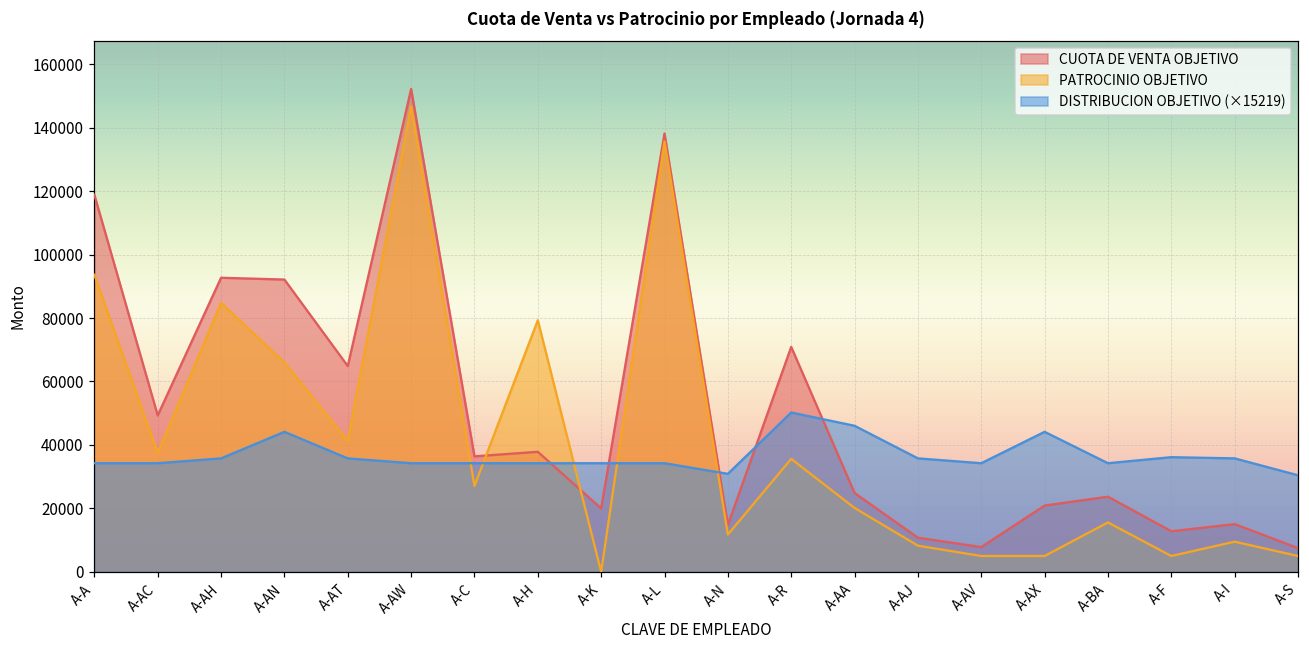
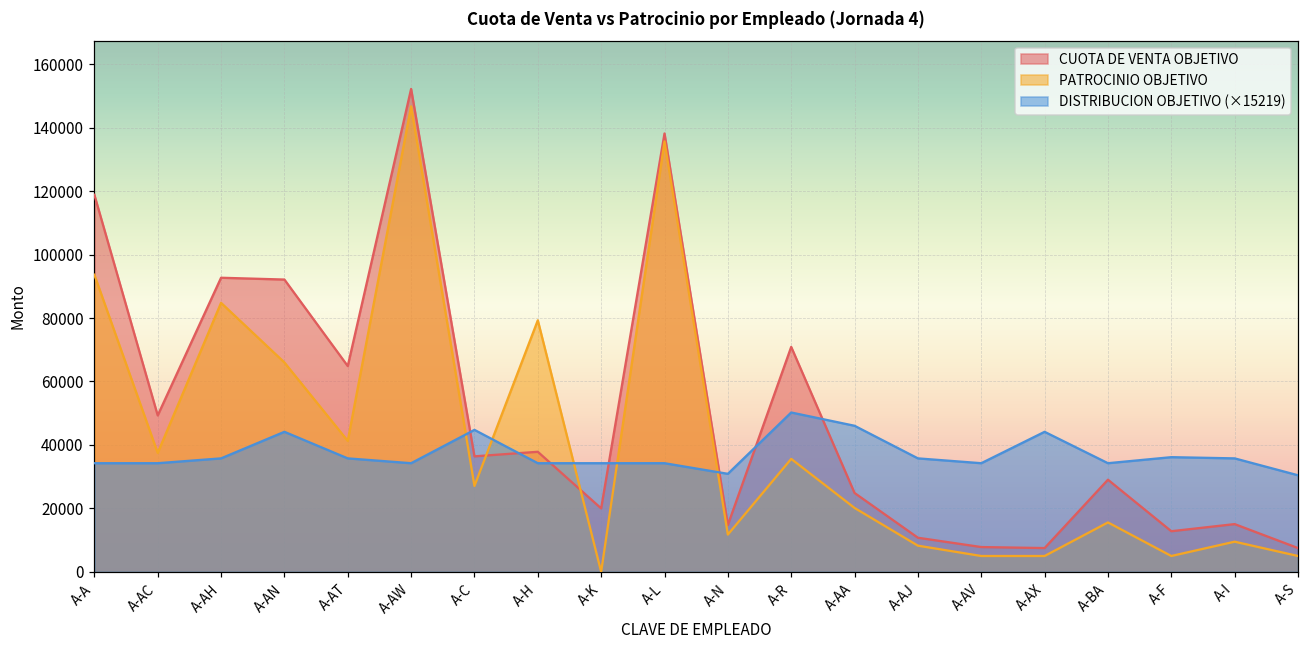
  {
    "CUOTA DE VENTA OBJETIVO": {
      "A-A": 119000,
      "A-AC": 49000,
      "A-AH": 93000,
      "A-AN": 92000,
      "A-AT": 65000,
      "A-AW": 152000,
      "A-C": 36000,
      "A-H": 38000,
      "A-K": 20000,
      "A-L": 138000,
      "A-N": 15000,
      "A-R": 71000,
      "A-AA": 25000,
      "A-AJ": 11000,
      "A-AV": 8000,
-     "A-AX": 21000,
-     "A-BA": 24000,
+     "A-AX": 8000,
+     "A-BA": 29000,
      "A-F": 13000,
      "A-I": 15000,
      "A-S": 8000
    },
    "PATROCINIO OBJETIVO": {
      "A-A": 94000,
      "A-AC": 37000,
      "A-AH": 85000,
      "A-AN": 66000,
      "A-AT": 41000,
      "A-AW": 147000,
      "A-C": 27000,
      "A-H": 79000,
      "A-K": 0,
      "A-L": 136000,
      "A-N": 12000,
      "A-R": 36000,
      "A-AA": 20000,
      "A-AJ": 8000,
      "A-AV": 5000,
      "A-AX": 5000,
      "A-BA": 16000,
      "A-F": 5000,
      "A-I": 10000,
      "A-S": 5000
    },
    "DISTRIBUCION OBJETIVO (×15219)": {
      "A-A": 34000,
      "A-AC": 34000,
      "A-AH": 36000,
      "A-AN": 44000,
      "A-AT": 36000,
      "A-AW": 34000,
-     "A-C": 34000,
+     "A-C": 45000,
      "A-H": 34000,
      "A-K": 34000,
      "A-L": 34000,
      "A-N": 31000,
      "A-R": 50000,
      "A-AA": 46000,
      "A-AJ": 36000,
      "A-AV": 34000,
      "A-AX": 44000,
      "A-BA": 34000,
      "A-F": 36000,
      "A-I": 36000,
      "A-S": 30000
    }
  }
